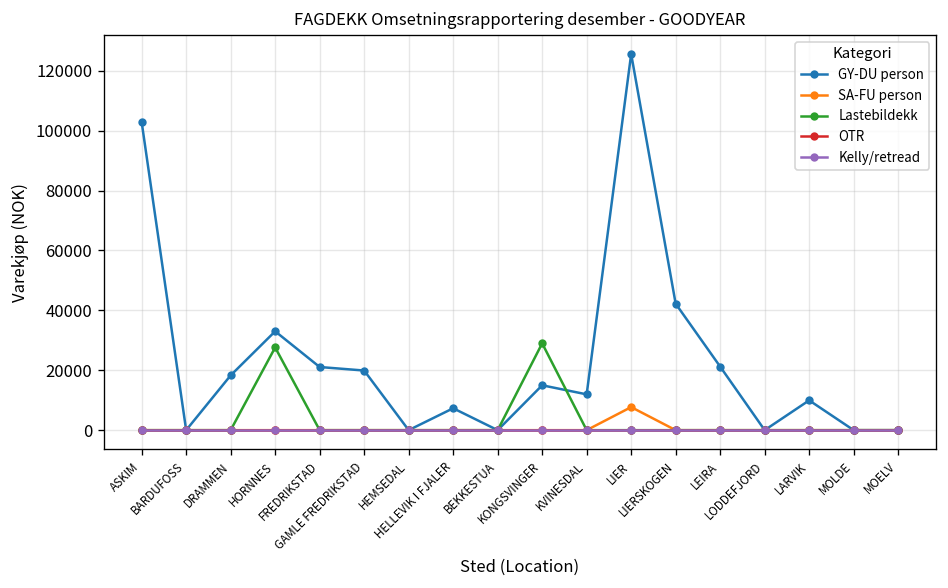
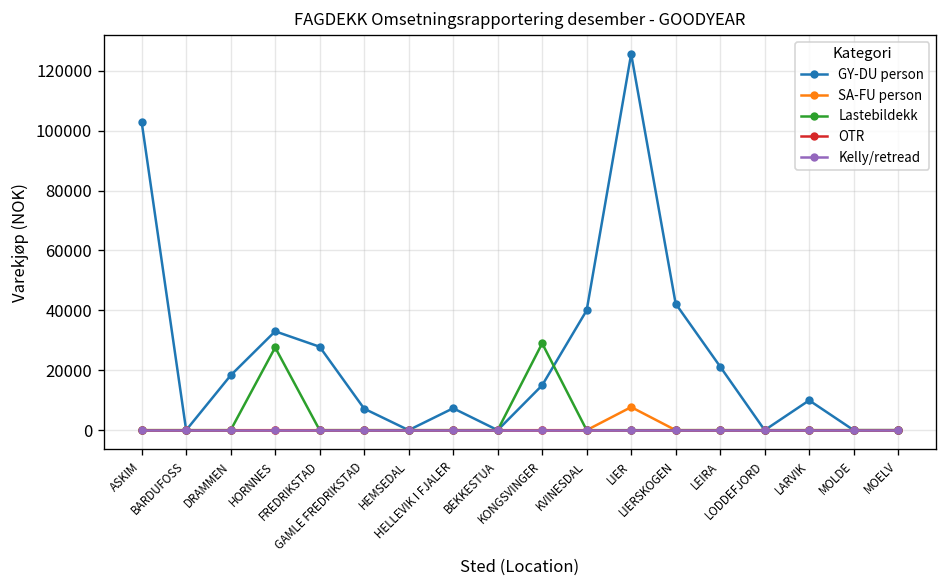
  {
    "GY-DU person": {
      "ASKIM": 103000,
      "DRAMMEN": 18000,
      "HORNNES": 33000,
-     "FREDRIKSTAD": 21000,
-     "GAMLE FREDRIKSTAD": 20000,
+     "FREDRIKSTAD": 28000,
+     "GAMLE FREDRIKSTAD": 7000,
      "HELLEVIK I FJALER": 7000,
      "KONGSVINGER": 15000,
-     "KVINESDAL": 12000,
+     "KVINESDAL": 40000,
      "LIER": 126000,
      "LIERSKOGEN": 42000,
      "LEIRA": 21000,
      "LARVIK": 10000
    },
    "SA-FU person": {
      "LIER": 8000
    },
    "Lastebildekk": {
      "HORNNES": 28000,
      "KONGSVINGER": 29000
    }
  }
